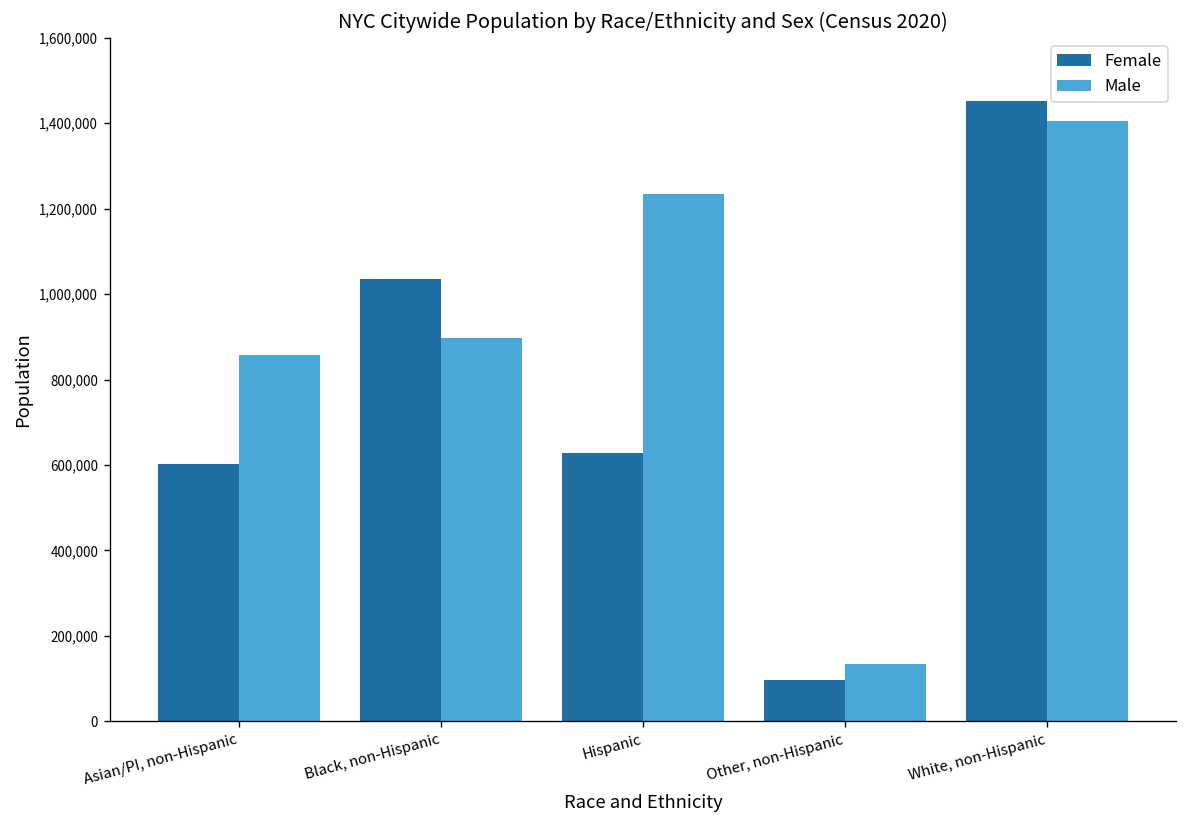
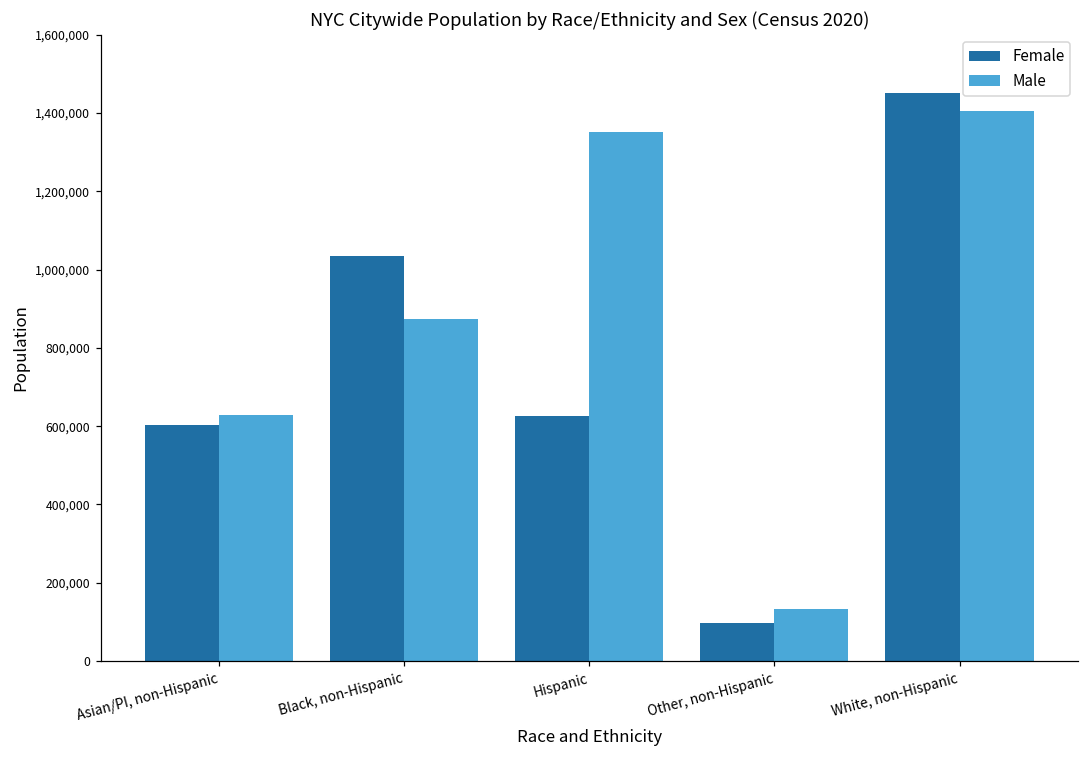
  {
    "Female": {
      "Asian/PI, non-Hispanic": "600,000",
      "Black, non-Hispanic": "1,030,000",
      "Hispanic": "630,000",
      "Other, non-Hispanic": "100,000",
      "White, non-Hispanic": "1,450,000"
    },
    "Male": {
-     "Asian/PI, non-Hispanic": "860,000",
-     "Black, non-Hispanic": "900,000",
-     "Hispanic": "1,230,000",
+     "Asian/PI, non-Hispanic": "630,000",
+     "Black, non-Hispanic": "870,000",
+     "Hispanic": "1,350,000",
      "Other, non-Hispanic": "130,000",
      "White, non-Hispanic": "1,400,000"
    }
  }
